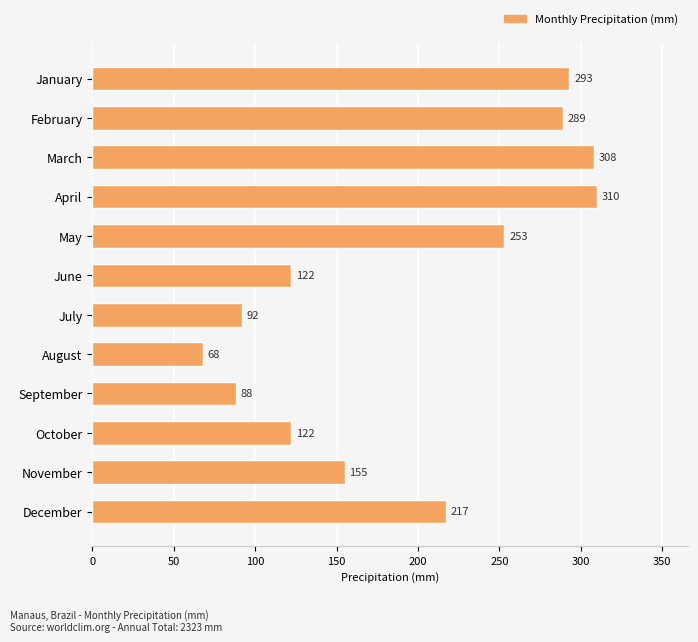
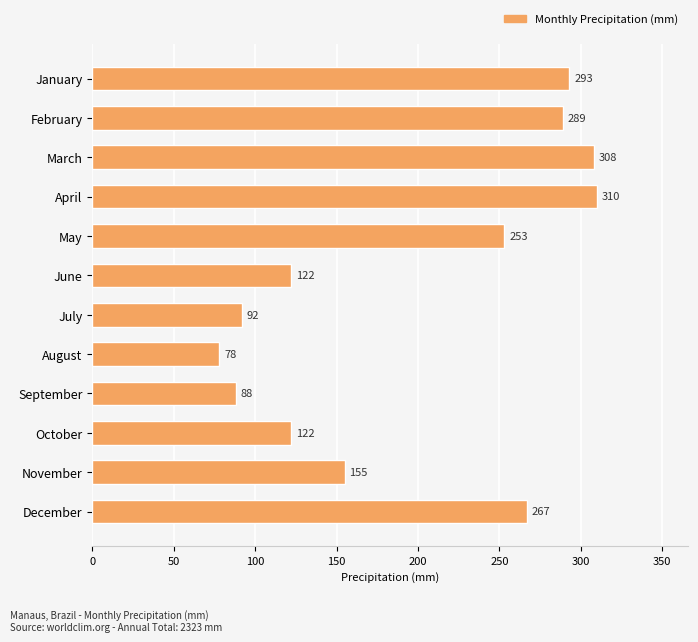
  {
    "January": 293,
    "February": 289,
    "March": 308,
    "April": 310,
    "May": 253,
    "June": 122,
    "July": 92,
-   "August": 68,
+   "August": 78,
    "September": 88,
    "October": 122,
    "November": 155,
-   "December": 217
+   "December": 267
  }
